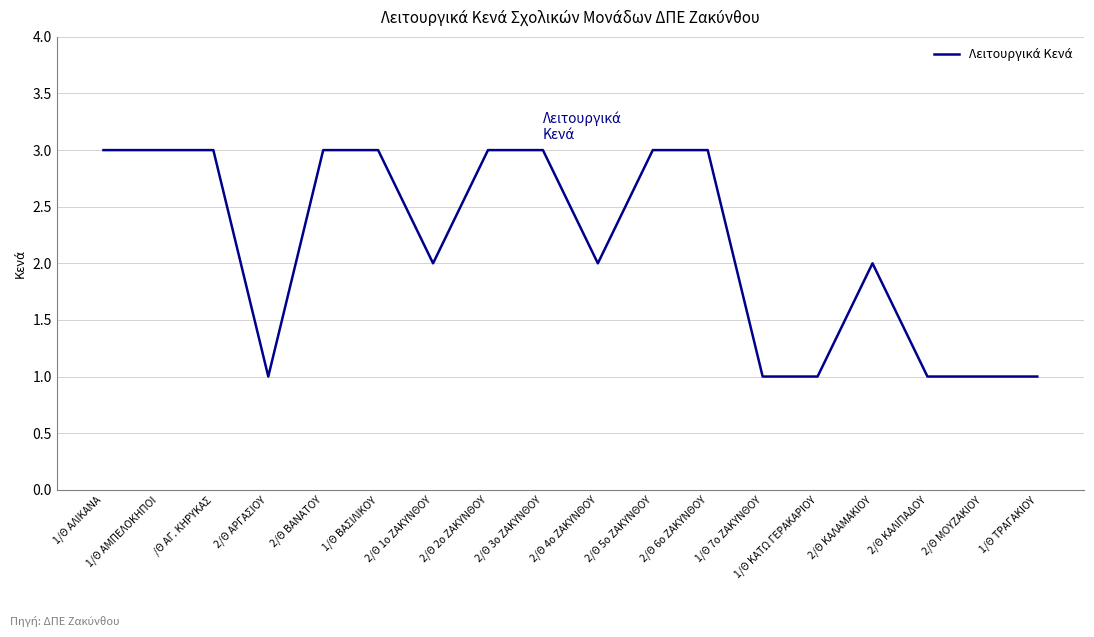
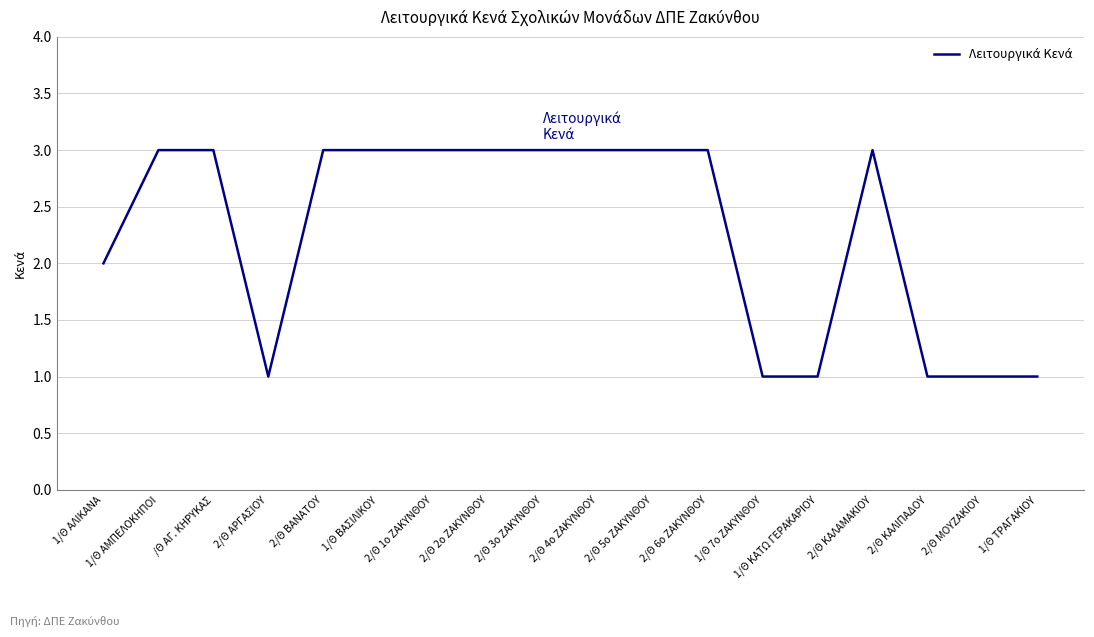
  {
-   "1/Θ ΑΛΙΚΑΝΑ": 3,
+   "1/Θ ΑΛΙΚΑΝΑ": 2,
    "1/Θ ΑΜΠΕΛΟΚΗΠΟΙ": 3,
    "/Θ ΑΓ. ΚΗΡΥΚΑΣ": 3,
    "2/Θ AΡΓΑΣΙΟΥ": 1,
    "2/Θ ΒΑΝΑΤΟΥ": 3,
    "1/Θ ΒΑΣΙΛΙΚΟΥ": 3,
-   "2/Θ 1ο ΖΑΚΥΝΘΟΥ": 2,
+   "2/Θ 1ο ΖΑΚΥΝΘΟΥ": 3,
    "2/Θ 2ο ΖΑΚΥΝΘΟΥ": 3,
    "2/Θ 3ο ΖΑΚΥΝΘΟΥ": 3,
-   "2/Θ 4ο ΖΑΚΥΝΘΟΥ": 2,
+   "2/Θ 4ο ΖΑΚΥΝΘΟΥ": 3,
    "2/Θ 5ο ΖΑΚΥΝΘΟΥ": 3,
    "2/Θ 6ο ΖΑΚΥΝΘΟΥ": 3,
    "1/Θ 7ο ΖΑΚΥΝΘΟΥ": 1,
    "1/Θ ΚΑΤΩ ΓΕΡΑΚΑΡΙΟΥ": 1,
-   "2/Θ ΚΑΛΑΜΑΚΙΟΥ": 2,
+   "2/Θ ΚΑΛΑΜΑΚΙΟΥ": 3,
    "2/Θ ΚΑΛΙΠΑΔΟΥ": 1,
    "2/Θ ΜΟΥΖΑΚΙΟΥ": 1,
    "1/Θ ΤΡΑΓΑΚΙΟΥ": 1
  }
